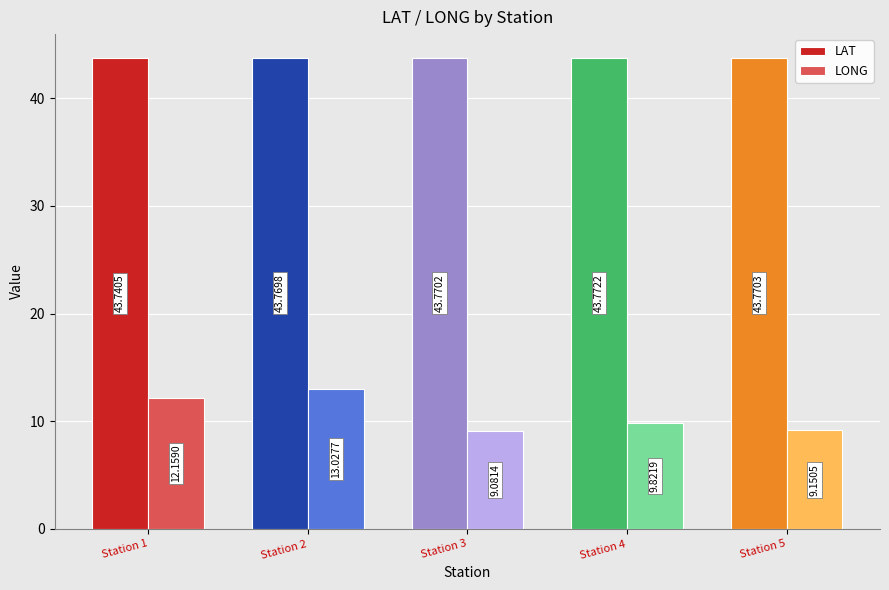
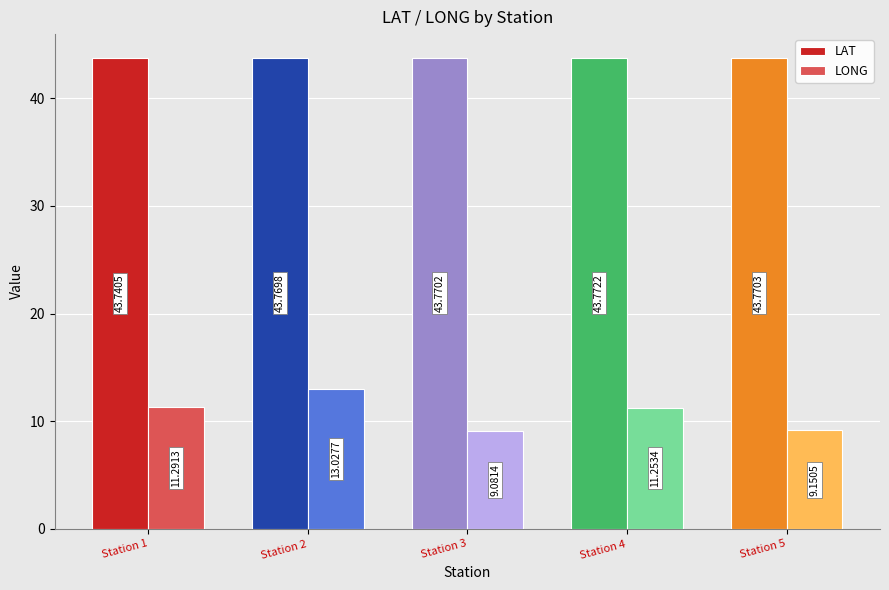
  {
    "LONG": {
-     "Station 1": 12.1590,
-     "Station 4": 9.8219
+     "Station 1": 11.2913,
+     "Station 4": 11.2534
    }
  }
